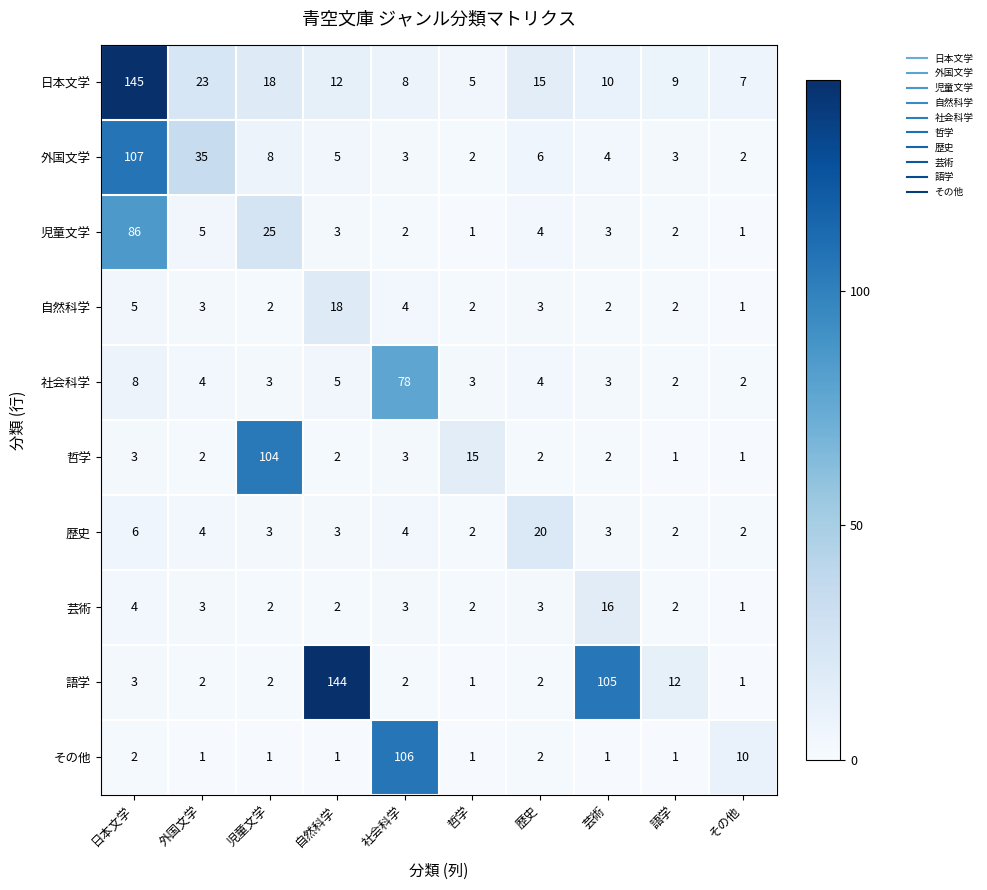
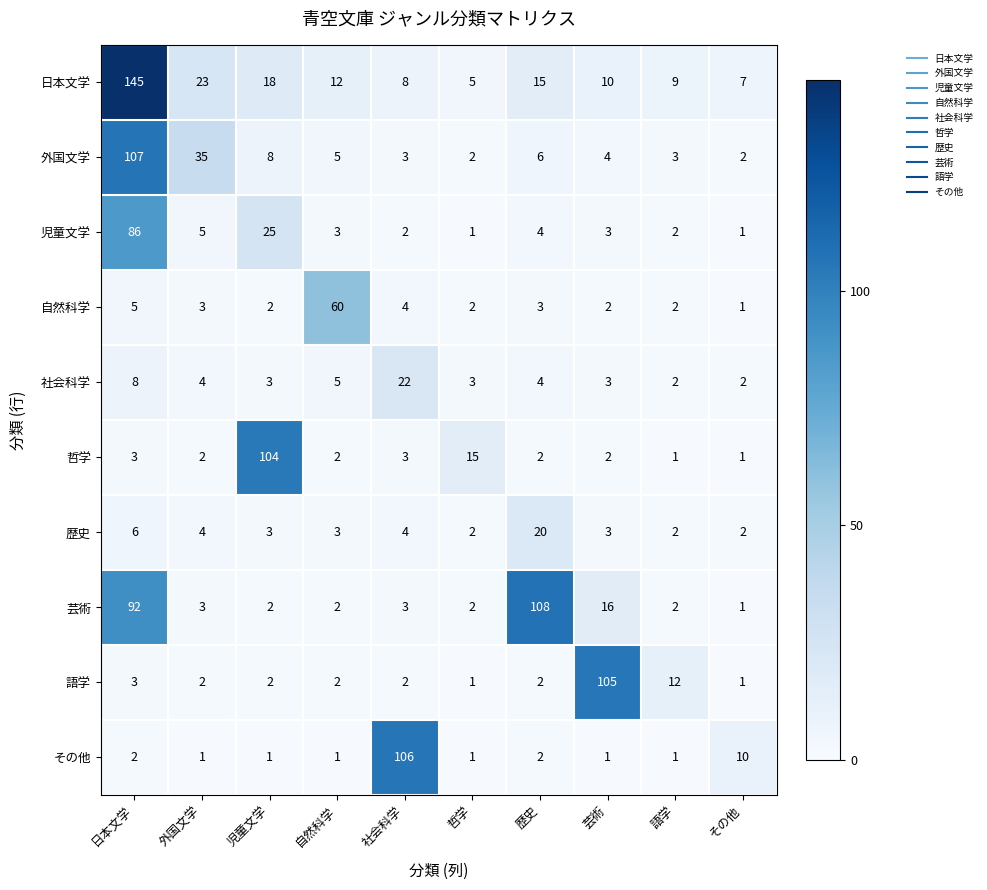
  {
    "日本文学": {
      "日本文学": 145,
      "外国文学": 23,
      "児童文学": 18,
      "自然科学": 12,
      "社会科学": 8,
      "哲学": 5,
      "歴史": 15,
      "芸術": 10,
      "語学": 9,
      "その他": 7
    },
    "外国文学": {
      "日本文学": 107,
      "外国文学": 35,
      "児童文学": 8,
      "自然科学": 5,
      "社会科学": 3,
      "哲学": 2,
      "歴史": 6,
      "芸術": 4,
      "語学": 3,
      "その他": 2
    },
    "児童文学": {
      "日本文学": 86,
      "外国文学": 5,
      "児童文学": 25,
      "自然科学": 3,
      "社会科学": 2,
      "哲学": 1,
      "歴史": 4,
      "芸術": 3,
      "語学": 2,
      "その他": 1
    },
    "自然科学": {
      "日本文学": 5,
      "外国文学": 3,
      "児童文学": 2,
-     "自然科学": 18,
+     "自然科学": 60,
      "社会科学": 4,
      "哲学": 2,
      "歴史": 3,
      "芸術": 2,
      "語学": 2,
      "その他": 1
    },
    "社会科学": {
      "日本文学": 8,
      "外国文学": 4,
      "児童文学": 3,
      "自然科学": 5,
-     "社会科学": 78,
+     "社会科学": 22,
      "哲学": 3,
      "歴史": 4,
      "芸術": 3,
      "語学": 2,
      "その他": 2
    },
    "哲学": {
      "日本文学": 3,
      "外国文学": 2,
      "児童文学": 104,
      "自然科学": 2,
      "社会科学": 3,
      "哲学": 15,
      "歴史": 2,
      "芸術": 2,
      "語学": 1,
      "その他": 1
    },
    "歴史": {
      "日本文学": 6,
      "外国文学": 4,
      "児童文学": 3,
      "自然科学": 3,
      "社会科学": 4,
      "哲学": 2,
      "歴史": 20,
      "芸術": 3,
      "語学": 2,
      "その他": 2
    },
    "芸術": {
-     "日本文学": 4,
+     "日本文学": 92,
      "外国文学": 3,
      "児童文学": 2,
      "自然科学": 2,
      "社会科学": 3,
      "哲学": 2,
-     "歴史": 3,
+     "歴史": 108,
      "芸術": 16,
      "語学": 2,
      "その他": 1
    },
    "語学": {
      "日本文学": 3,
      "外国文学": 2,
      "児童文学": 2,
-     "自然科学": 144,
+     "自然科学": 2,
      "社会科学": 2,
      "哲学": 1,
      "歴史": 2,
      "芸術": 105,
      "語学": 12,
      "その他": 1
    },
    "その他": {
      "日本文学": 2,
      "外国文学": 1,
      "児童文学": 1,
      "自然科学": 1,
      "社会科学": 106,
      "哲学": 1,
      "歴史": 2,
      "芸術": 1,
      "語学": 1,
      "その他": 10
    }
  }
